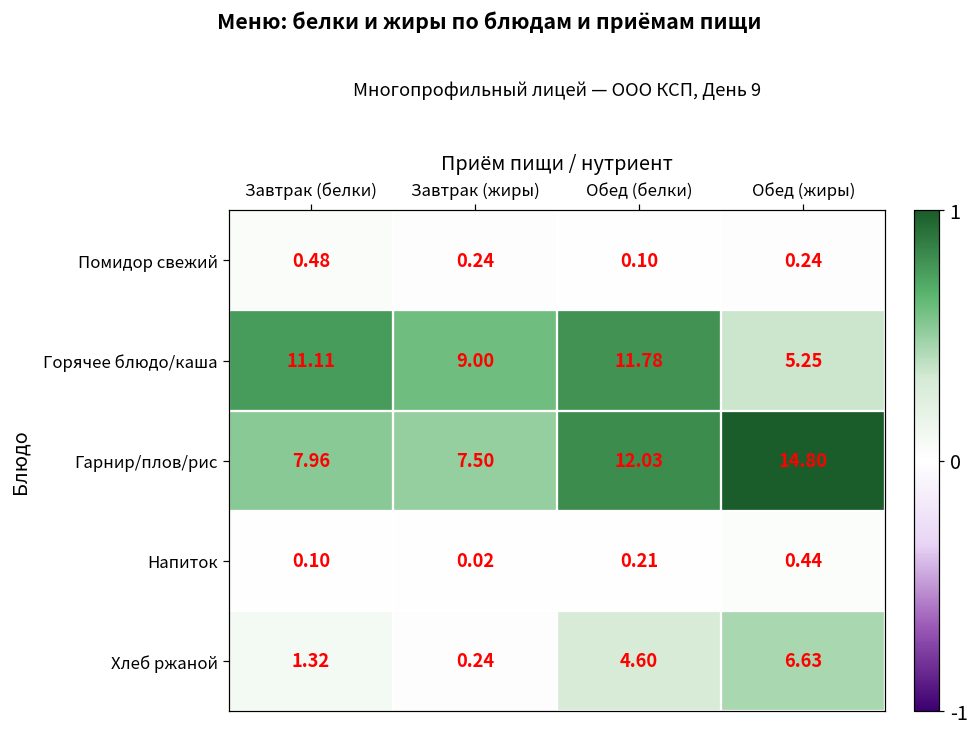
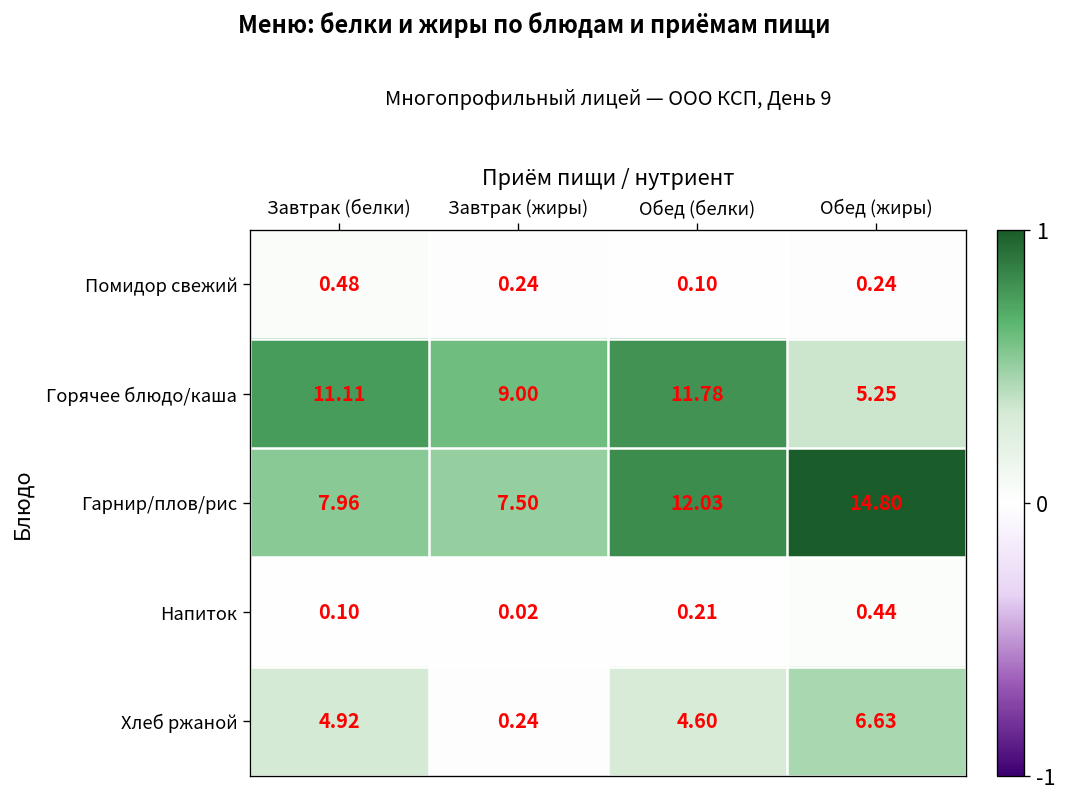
  {
    "Помидор свежий": {
      "Завтрак (белки)": 0.48,
      "Завтрак (жиры)": 0.24,
      "Обед (белки)": 0.10,
      "Обед (жиры)": 0.24
    },
    "Горячее блюдо/каша": {
      "Завтрак (белки)": 11.11,
      "Завтрак (жиры)": 9.00,
      "Обед (белки)": 11.78,
      "Обед (жиры)": 5.25
    },
    "Гарнир/плов/рис": {
      "Завтрак (белки)": 7.96,
      "Завтрак (жиры)": 7.50,
      "Обед (белки)": 12.03,
      "Обед (жиры)": 14.80
    },
    "Напиток": {
      "Завтрак (белки)": 0.10,
      "Завтрак (жиры)": 0.02,
      "Обед (белки)": 0.21,
      "Обед (жиры)": 0.44
    },
    "Хлеб ржаной": {
-     "Завтрак (белки)": 1.32,
+     "Завтрак (белки)": 4.92,
      "Завтрак (жиры)": 0.24,
      "Обед (белки)": 4.60,
      "Обед (жиры)": 6.63
    }
  }
